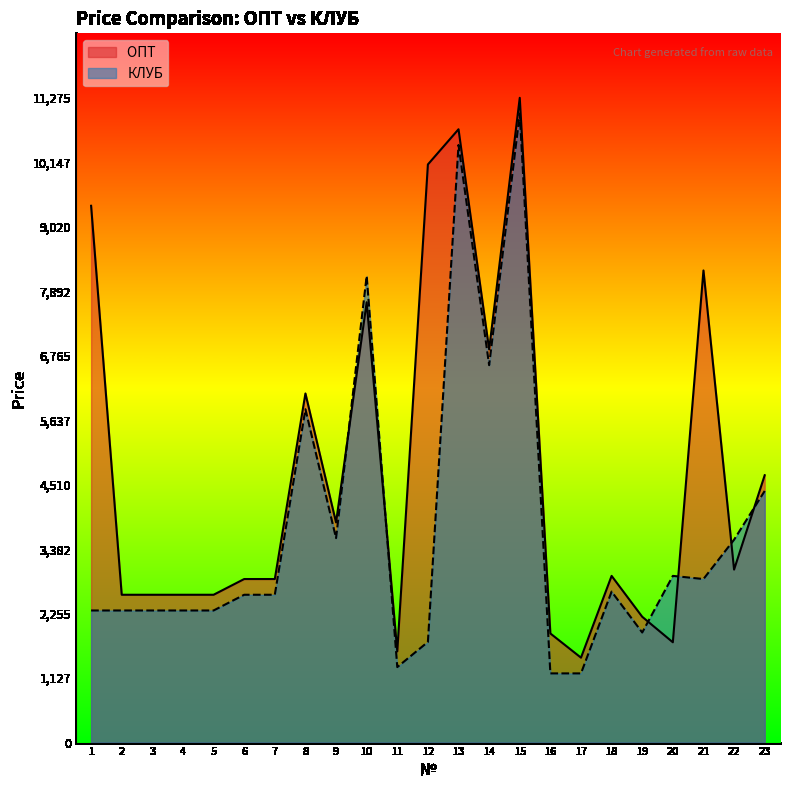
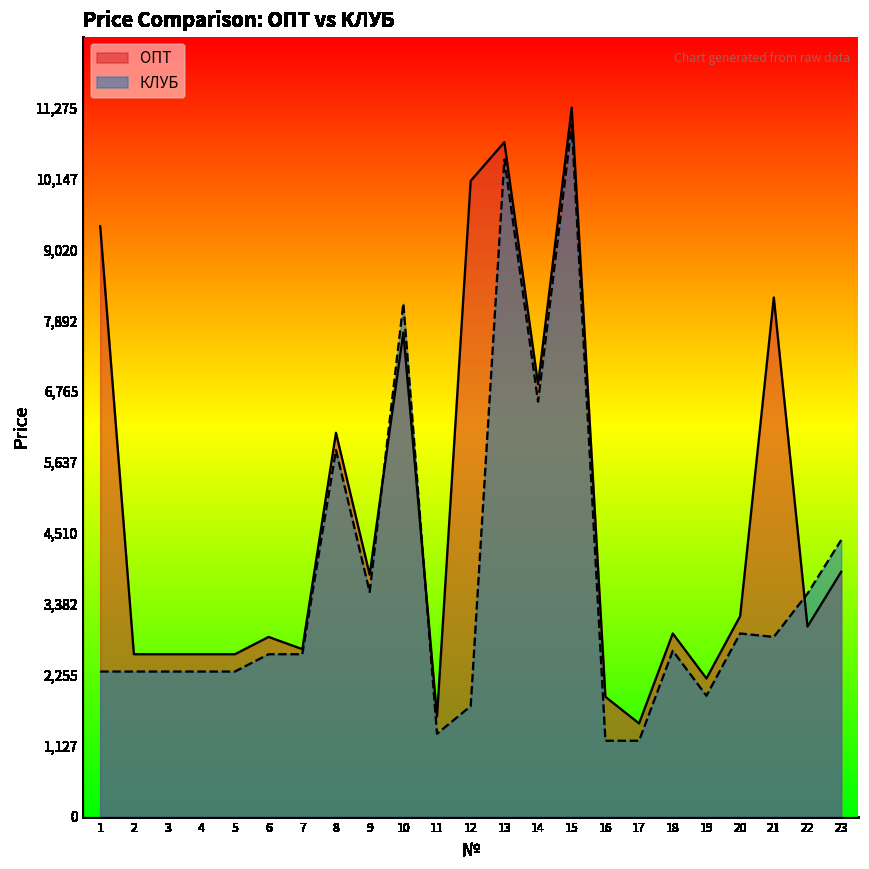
  {
    "ОПТ": {
      "1": "9,400",
      "2": "2,600",
      "3": "2,600",
      "4": "2,600",
      "5": "2,600",
      "6": "2,900",
-     "7": "2,900",
+     "7": "2,700",
      "9": "3,900",
      "10": "7,700",
      "11": "1,600",
      "12": "10,100",
      "13": "10,700",
      "14": "6,900",
      "15": "11,300",
      "16": "1,900",
      "17": "1,500",
      "18": "2,900",
      "19": "2,200",
-     "20": "1,800",
+     "20": "3,200",
      "21": "8,300",
      "22": "3,000",
-     "23": "4,700"
+     "23": "3,900"
    },
    "КЛУБ": {
      "1": "2,300",
      "2": "2,300",
      "3": "2,300",
      "4": "2,300",
      "5": "2,300",
      "6": "2,600",
      "7": "2,600",
      "9": "3,600",
      "10": "8,200",
      "11": "1,300",
      "12": "1,800",
      "13": "10,500",
      "14": "6,600",
      "15": "11,000",
      "16": "1,200",
      "17": "1,200",
      "18": "2,600",
      "19": "1,900",
      "20": "2,900",
      "21": "2,900",
      "22": "3,500",
      "23": "4,400"
    }
  }
